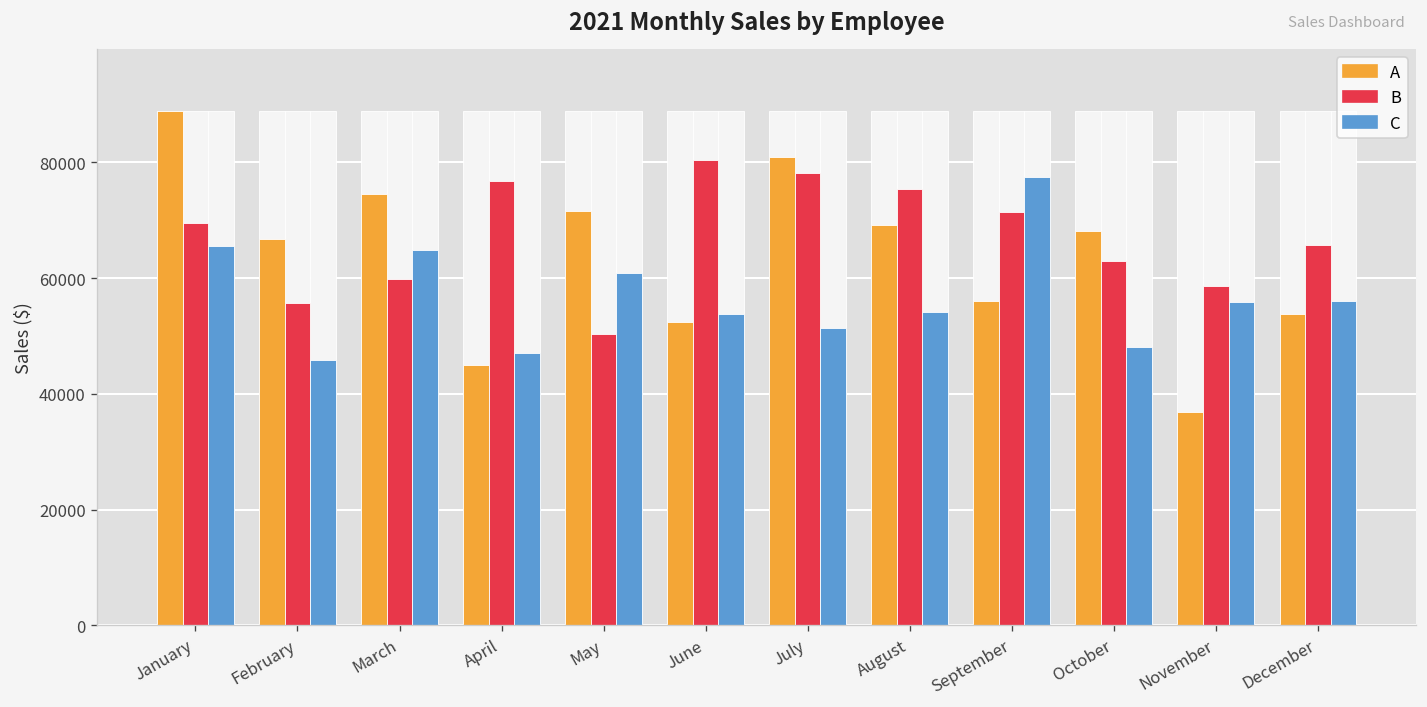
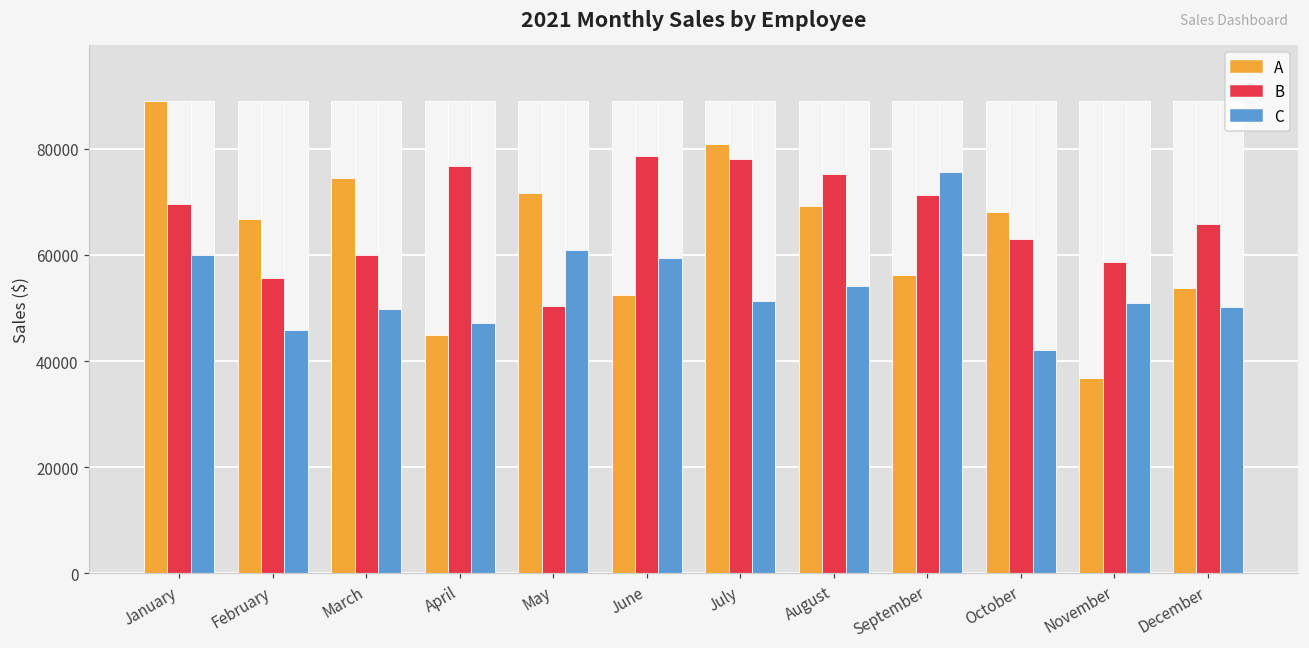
  {
    "A": {
      "January": 89000
    },
    "B": {
-     "June": 80000
+     "June": 79000
    },
    "C": {
-     "January": 66000,
-     "March": 65000,
-     "June": 54000,
-     "September": 78000,
-     "October": 48000,
-     "November": 56000,
-     "December": 56000
+     "January": 60000,
+     "March": 50000,
+     "June": 59000,
+     "September": 76000,
+     "October": 42000,
+     "November": 51000,
+     "December": 50000
    }
  }
